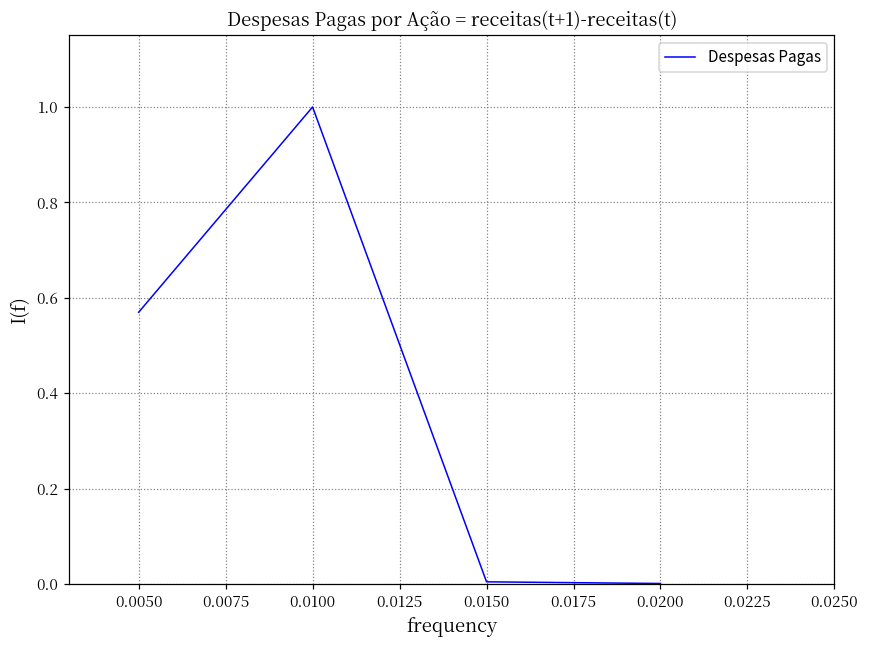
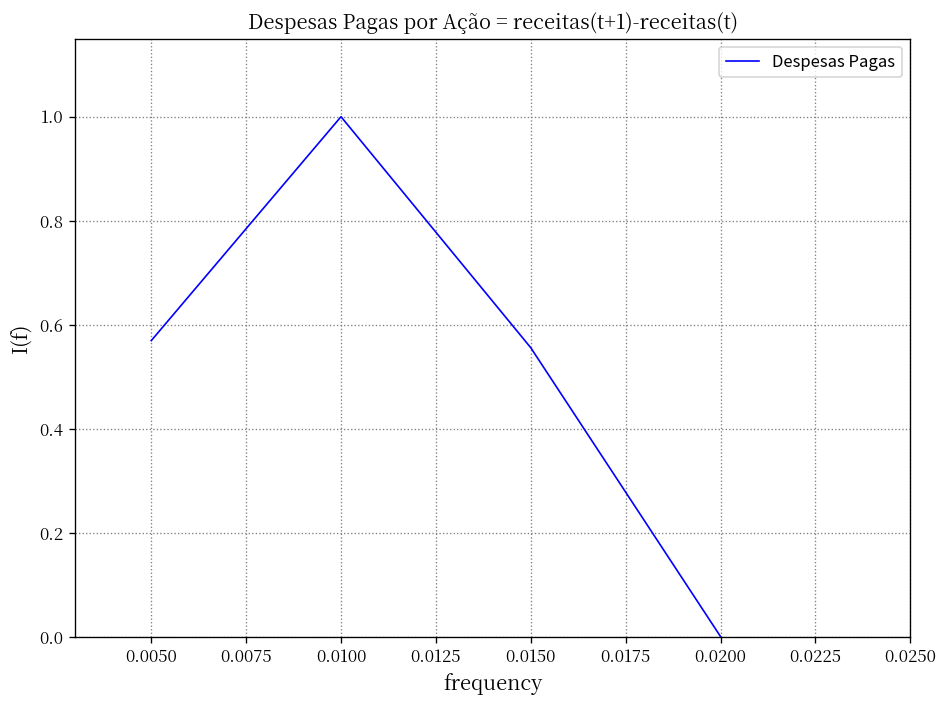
  {
    "0.0050": 0.57,
    "0.0100": 1.00,
-   "0.0150": 0.00,
+   "0.0150": 0.56,
    "0.0200": 0.00
  }
